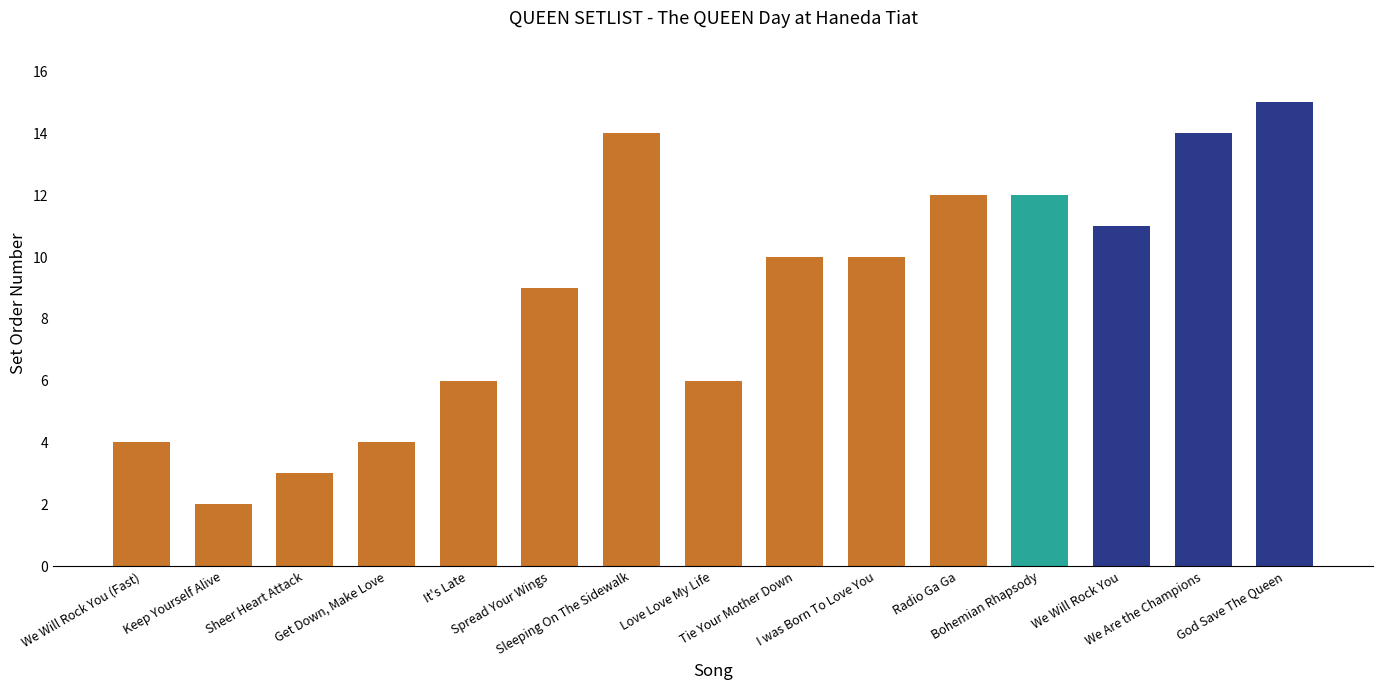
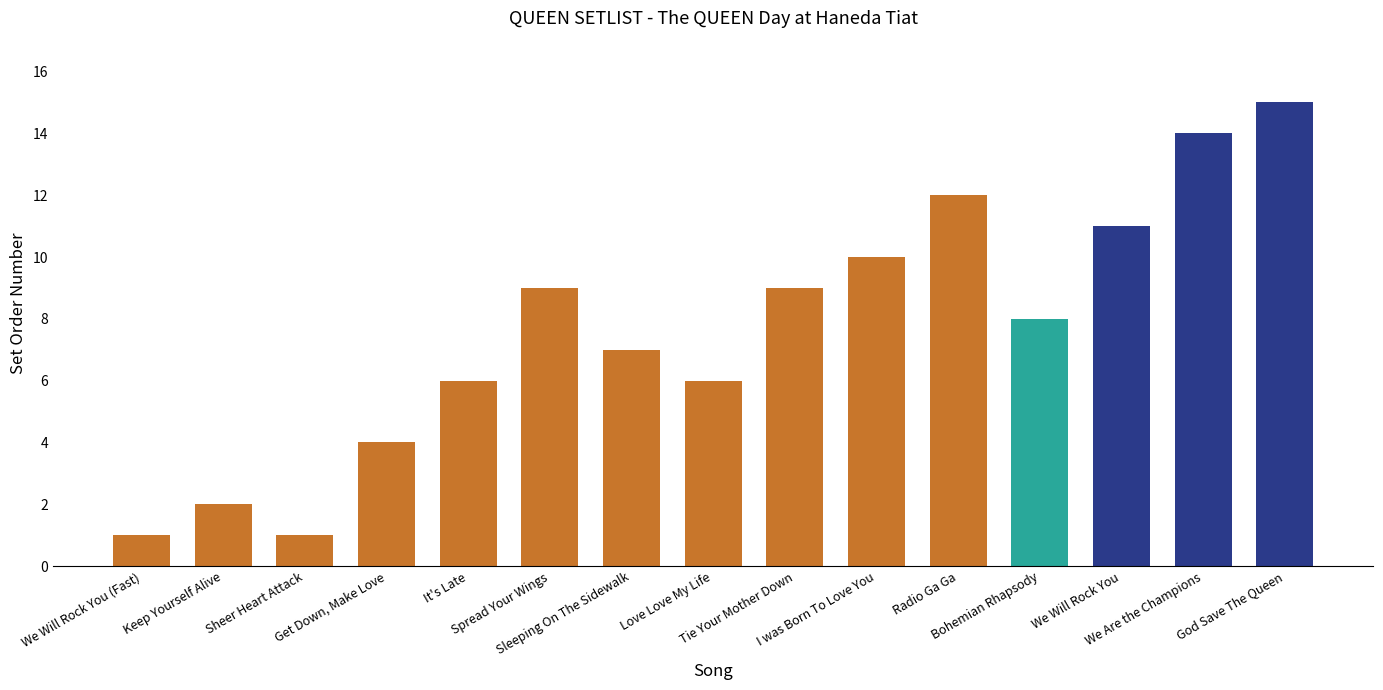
  {
-   "We Will Rock You (Fast)": 4,
+   "We Will Rock You (Fast)": 1,
    "Keep Yourself Alive": 2,
-   "Sheer Heart Attack": 3,
+   "Sheer Heart Attack": 1,
    "Get Down, Make Love": 4,
    "It's Late": 6,
    "Spread Your Wings": 9,
-   "Sleeping On The Sidewalk": 14,
+   "Sleeping On The Sidewalk": 7,
    "Love Love My Life": 6,
-   "Tie Your Mother Down": 10,
+   "Tie Your Mother Down": 9,
    "I was Born To Love You": 10,
    "Radio Ga Ga": 12,
-   "Bohemian Rhapsody": 12,
+   "Bohemian Rhapsody": 8,
    "We Will Rock You": 11,
    "We Are the Champions": 14,
    "God Save The Queen": 15
  }
